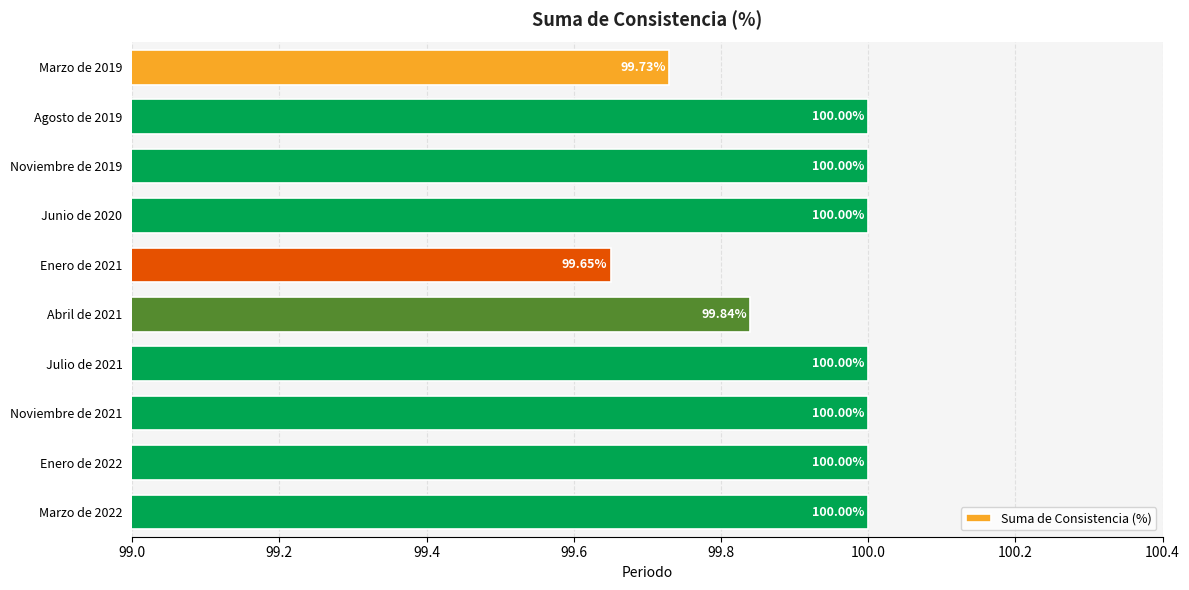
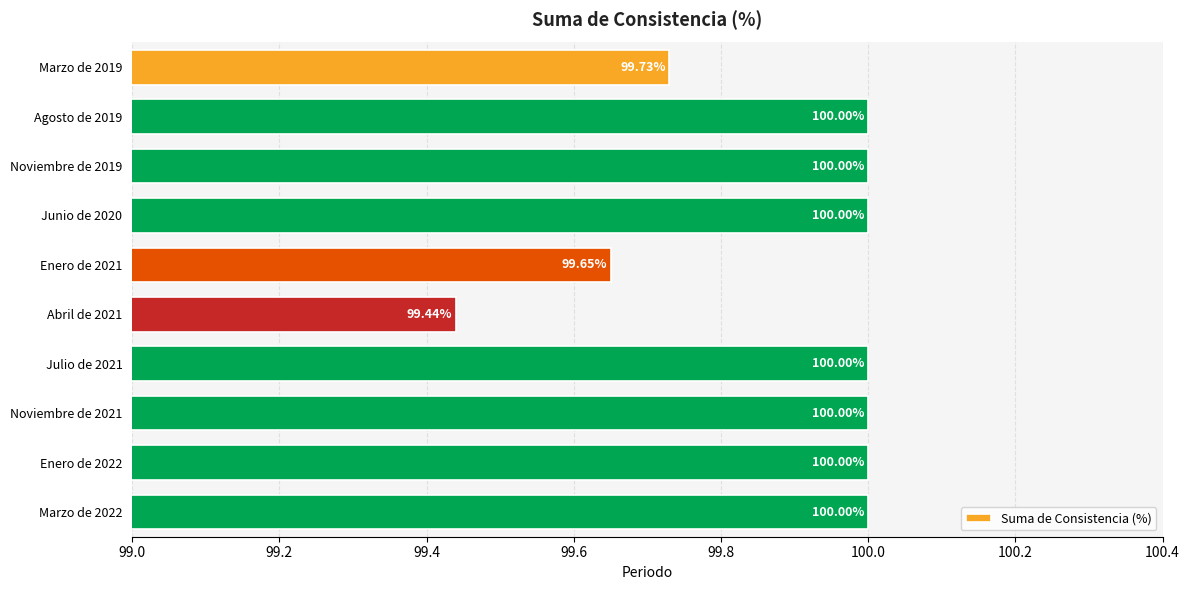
  {
    "Marzo de 2019": "99.73%",
    "Agosto de 2019": "100.00%",
    "Noviembre de 2019": "100.00%",
    "Junio de 2020": "100.00%",
    "Enero de 2021": "99.65%",
-   "Abril de 2021": "99.84%",
+   "Abril de 2021": "99.44%",
    "Julio de 2021": "100.00%",
    "Noviembre de 2021": "100.00%",
    "Enero de 2022": "100.00%",
    "Marzo de 2022": "100.00%"
  }
